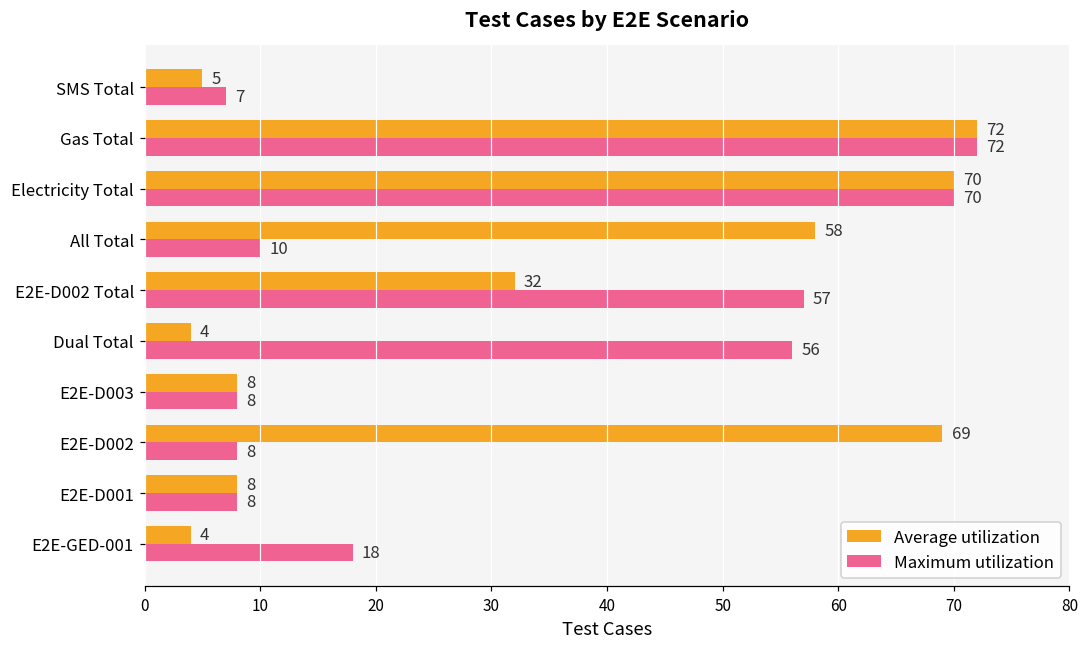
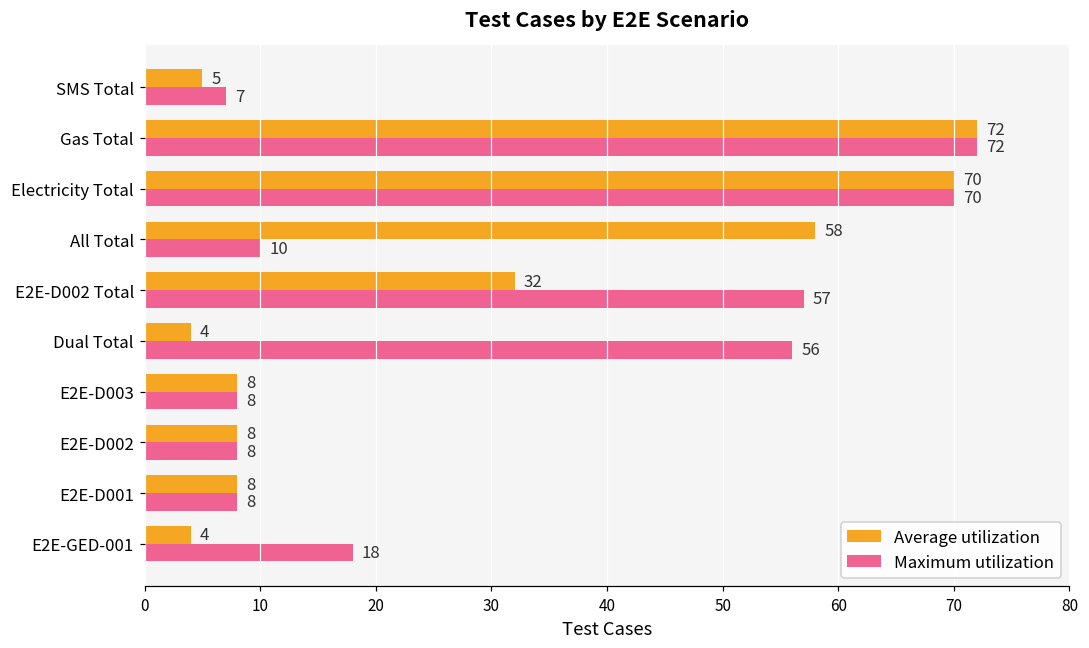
  {
    "Average utilization": {
      "SMS Total": 5,
      "Gas Total": 72,
      "Electricity Total": 70,
      "All Total": 58,
      "E2E-D002 Total": 32,
      "Dual Total": 4,
      "E2E-D003": 8,
-     "E2E-D002": 69,
+     "E2E-D002": 8,
      "E2E-D001": 8,
      "E2E-GED-001": 4
    },
    "Maximum utilization": {
      "SMS Total": 7,
      "Gas Total": 72,
      "Electricity Total": 70,
      "All Total": 10,
      "E2E-D002 Total": 57,
      "Dual Total": 56,
      "E2E-D003": 8,
      "E2E-D002": 8,
      "E2E-D001": 8,
      "E2E-GED-001": 18
    }
  }
